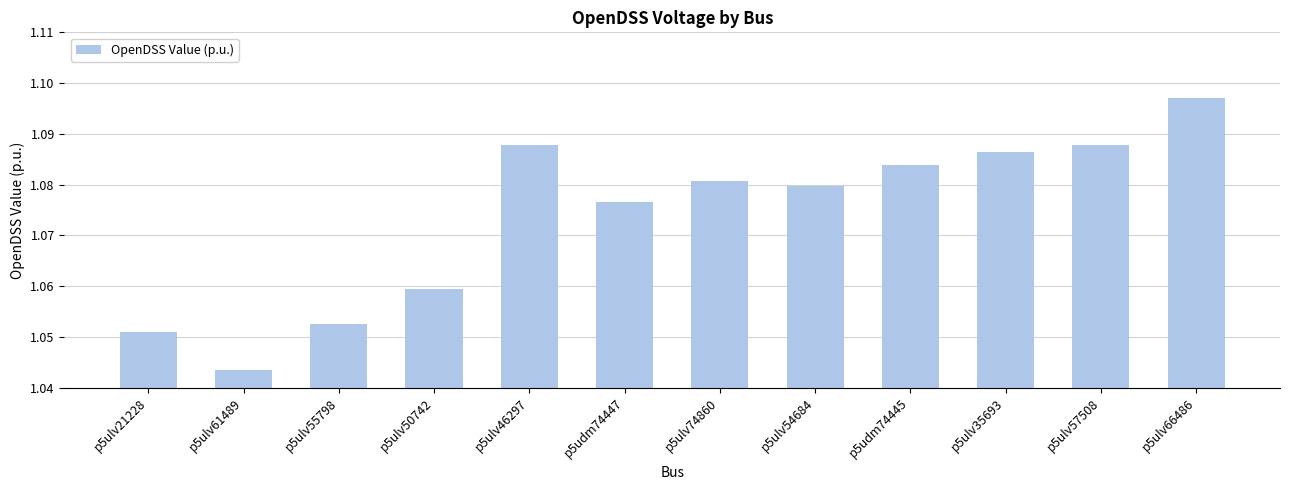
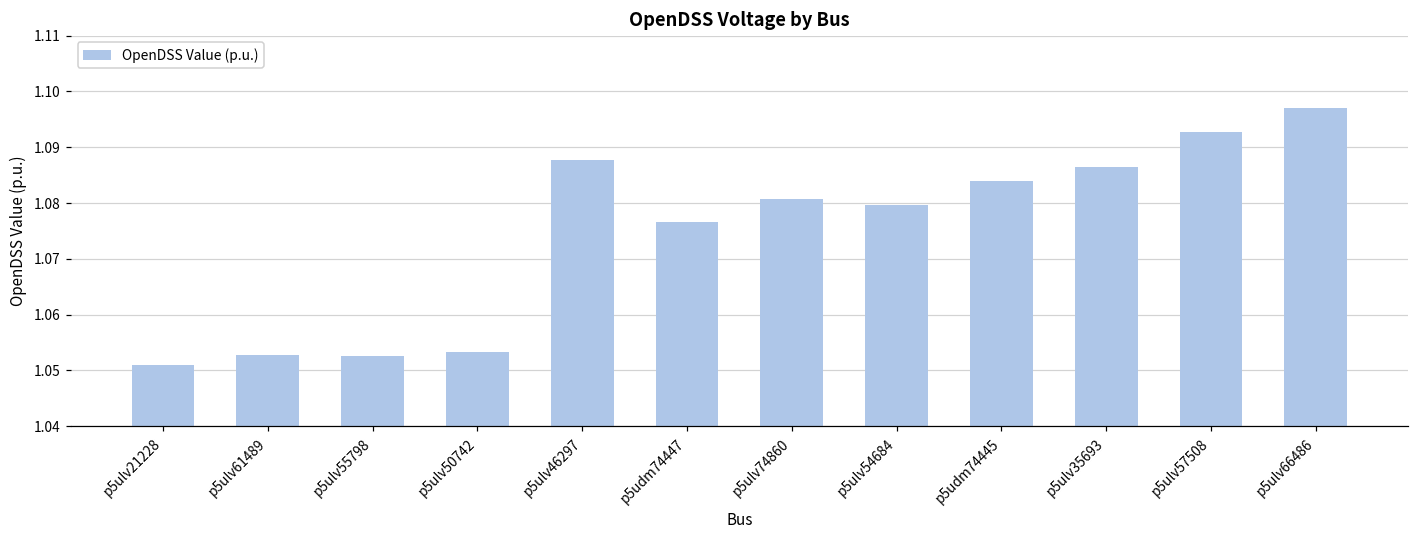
  {
    "p5ulv21228": 1.051,
-   "p5ulv61489": 1.043,
+   "p5ulv61489": 1.053,
    "p5ulv55798": 1.053,
-   "p5ulv50742": 1.059,
+   "p5ulv50742": 1.053,
    "p5ulv46297": 1.088,
    "p5udm74447": 1.077,
    "p5ulv74860": 1.081,
    "p5ulv54684": 1.080,
    "p5udm74445": 1.084,
    "p5ulv35693": 1.086,
-   "p5ulv57508": 1.088,
+   "p5ulv57508": 1.093,
    "p5ulv66486": 1.097
  }
